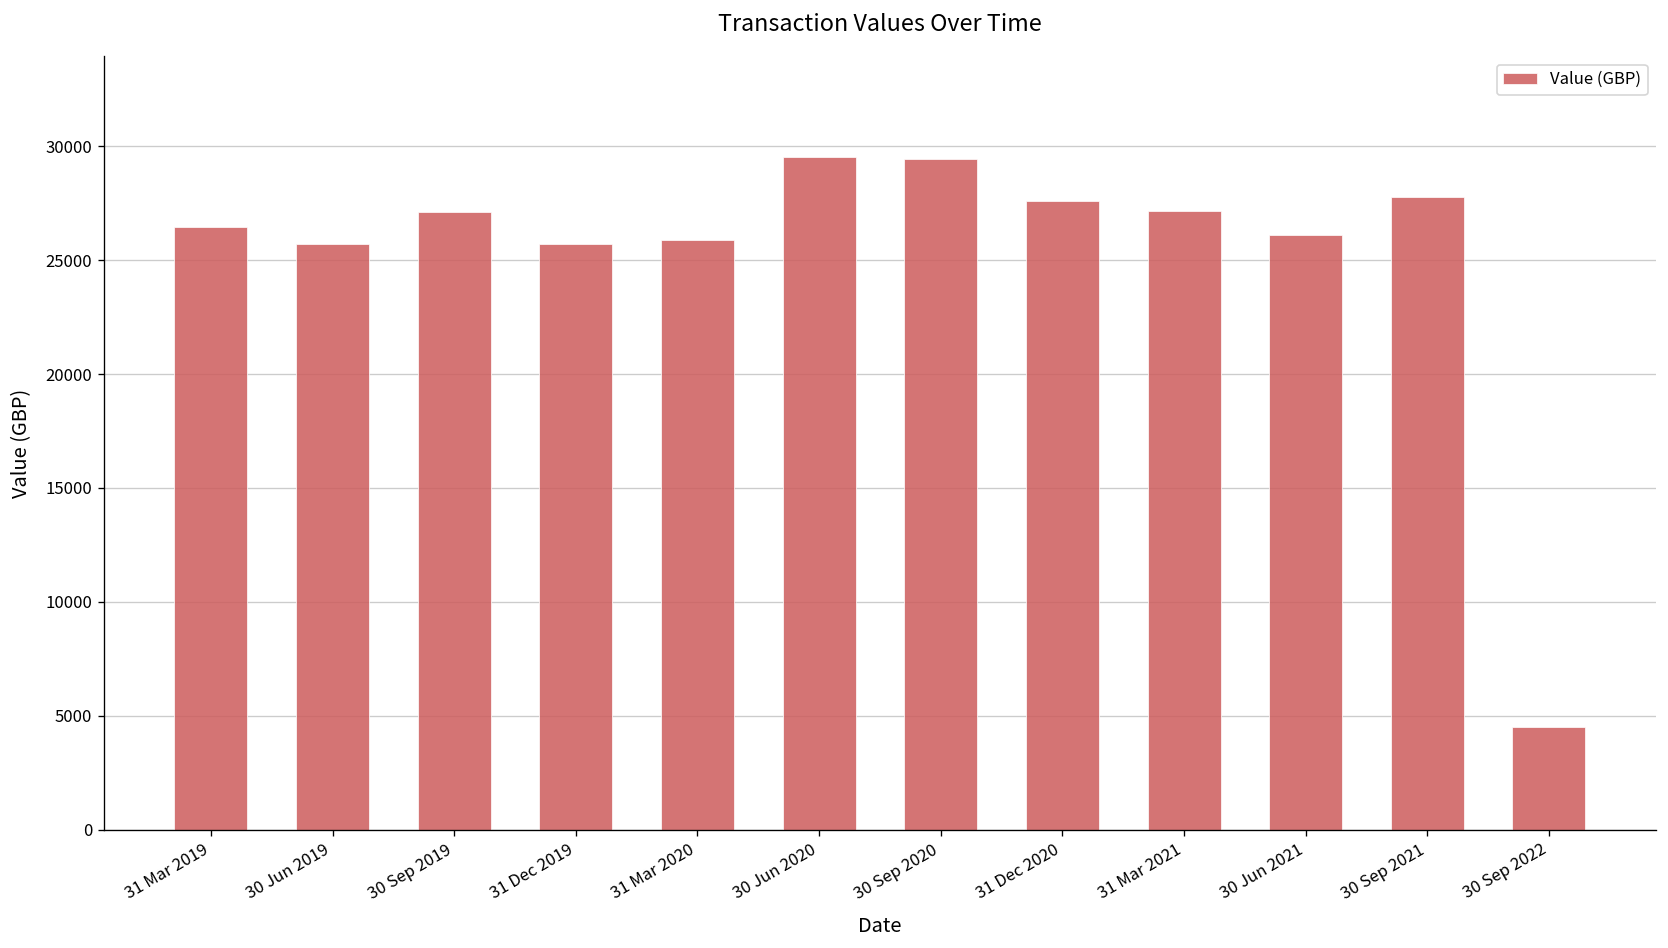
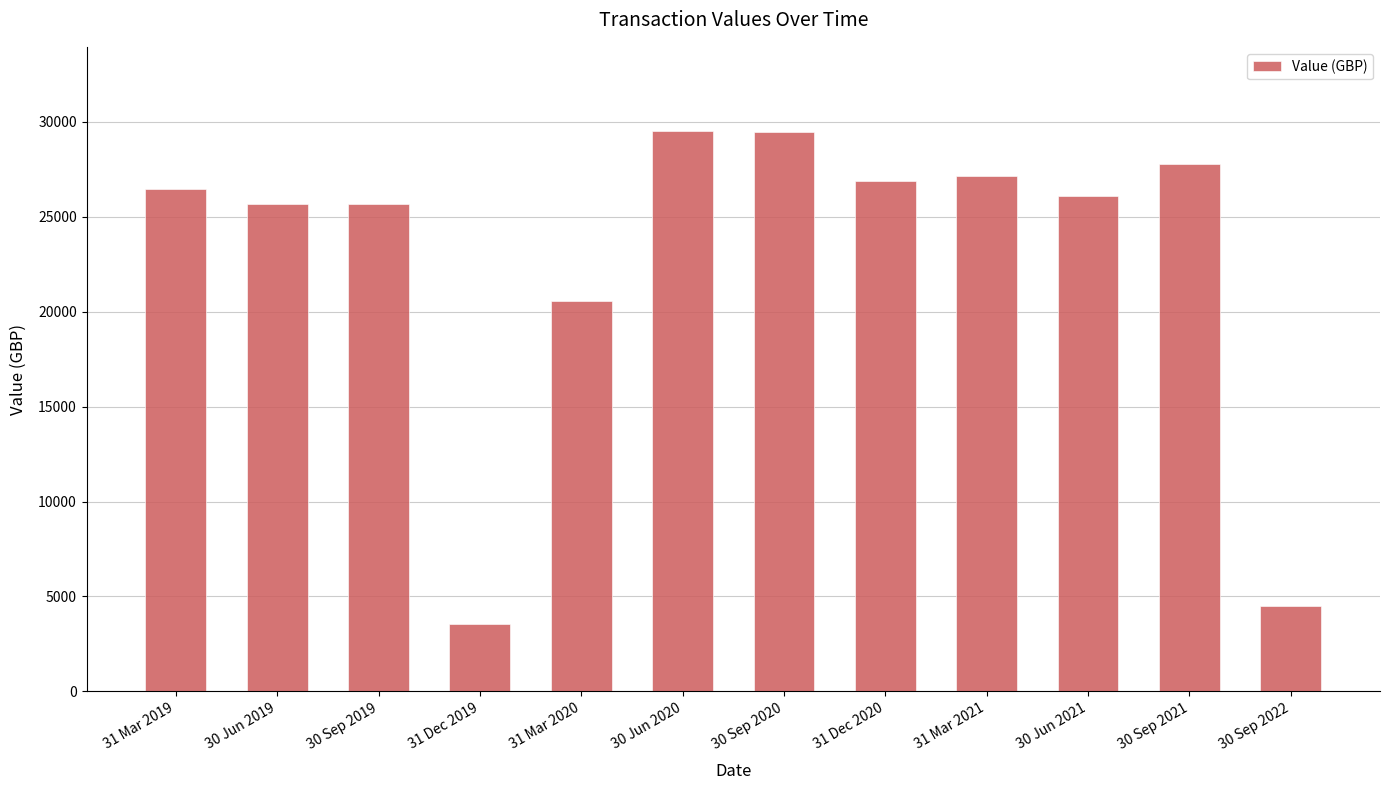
  {
    "31 Mar 2019": 26400,
    "30 Jun 2019": 25700,
-   "30 Sep 2019": 27100,
-   "31 Dec 2019": 25700,
-   "31 Mar 2020": 25900,
+   "30 Sep 2019": 25700,
+   "31 Dec 2019": 3600,
+   "31 Mar 2020": 20600,
    "30 Jun 2020": 29500,
    "30 Sep 2020": 29500,
-   "31 Dec 2020": 27600,
+   "31 Dec 2020": 26900,
    "31 Mar 2021": 27100,
    "30 Jun 2021": 26100,
    "30 Sep 2021": 27800,
    "30 Sep 2022": 4500
  }
